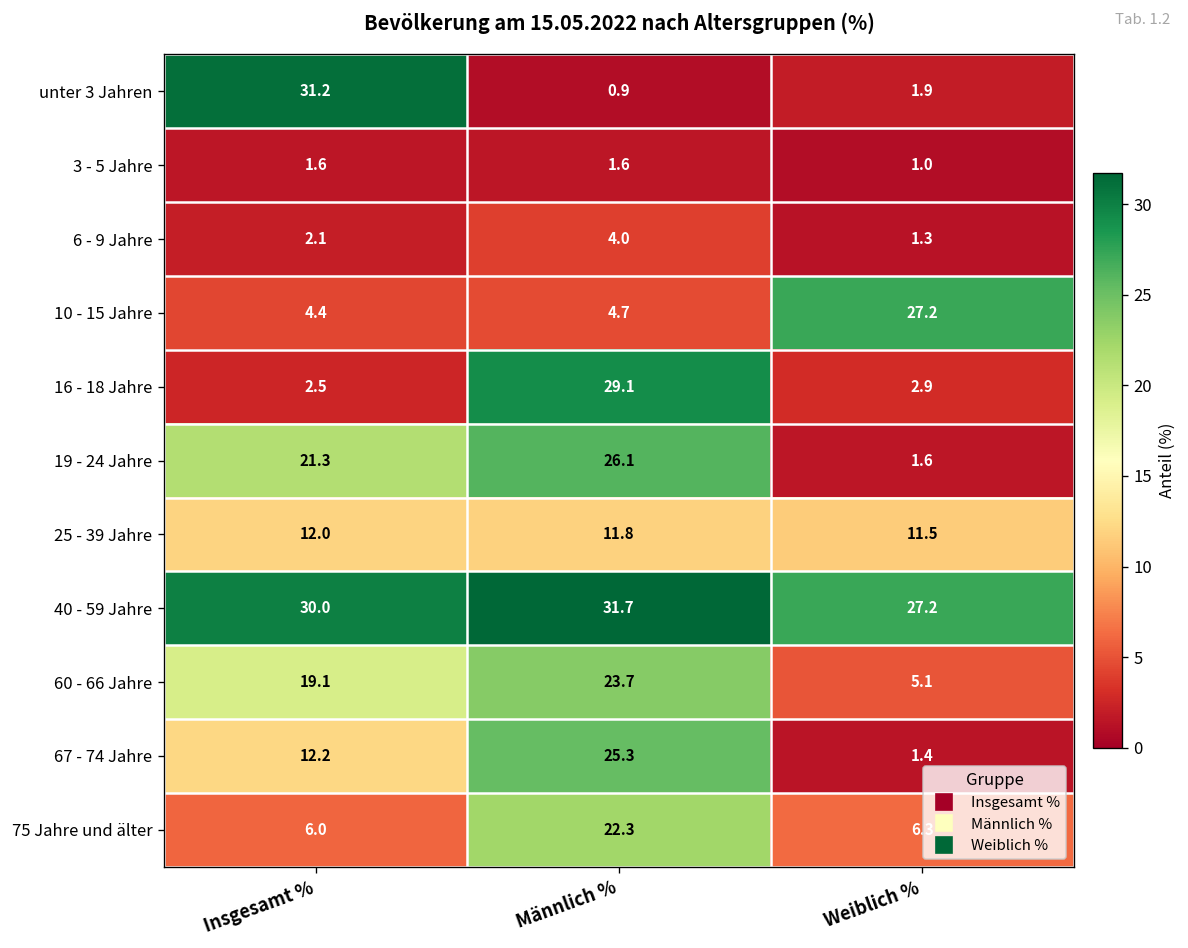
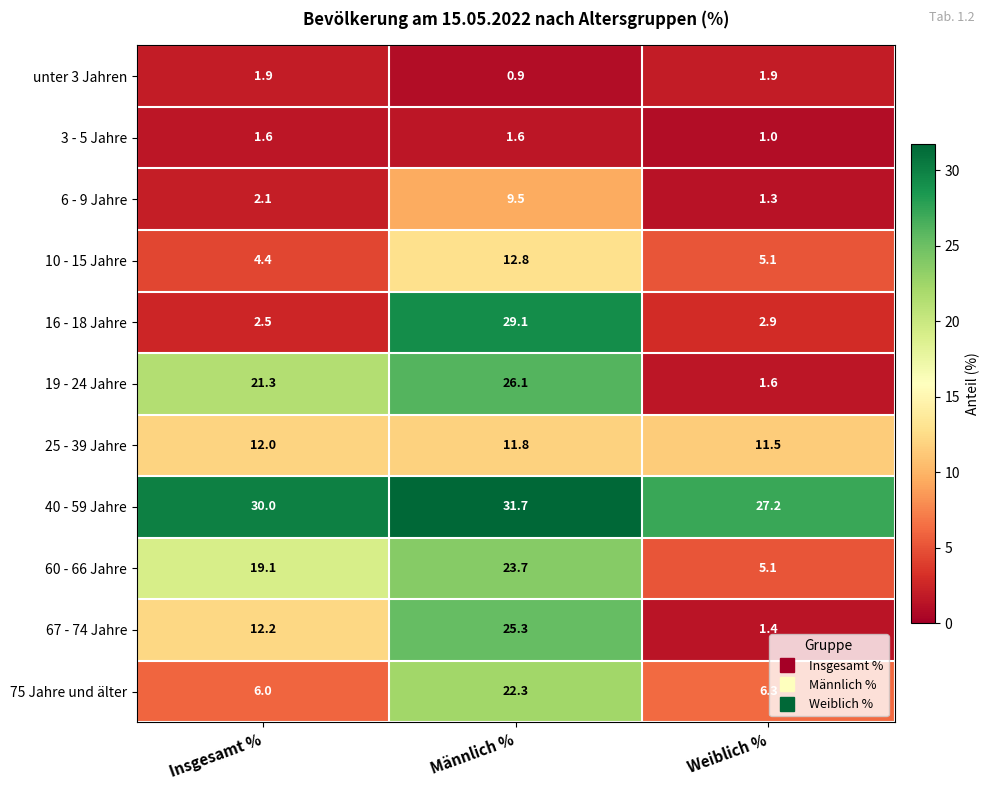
  {
    "unter 3 Jahren": {
-     "Insgesamt %": 31.2,
+     "Insgesamt %": 1.9,
      "Männlich %": 0.9,
      "Weiblich %": 1.9
    },
    "3 - 5 Jahre": {
      "Insgesamt %": 1.6,
      "Männlich %": 1.6,
      "Weiblich %": 1.0
    },
    "6 - 9 Jahre": {
      "Insgesamt %": 2.1,
-     "Männlich %": 4.0,
+     "Männlich %": 9.5,
      "Weiblich %": 1.3
    },
    "10 - 15 Jahre": {
      "Insgesamt %": 4.4,
-     "Männlich %": 4.7,
-     "Weiblich %": 27.2
+     "Männlich %": 12.8,
+     "Weiblich %": 5.1
    },
    "16 - 18 Jahre": {
      "Insgesamt %": 2.5,
      "Männlich %": 29.1,
      "Weiblich %": 2.9
    },
    "19 - 24 Jahre": {
      "Insgesamt %": 21.3,
      "Männlich %": 26.1,
      "Weiblich %": 1.6
    },
    "25 - 39 Jahre": {
      "Insgesamt %": 12.0,
      "Männlich %": 11.8,
      "Weiblich %": 11.5
    },
    "40 - 59 Jahre": {
      "Insgesamt %": 30.0,
      "Männlich %": 31.7,
      "Weiblich %": 27.2
    },
    "60 - 66 Jahre": {
      "Insgesamt %": 19.1,
      "Männlich %": 23.7,
      "Weiblich %": 5.1
    },
    "67 - 74 Jahre": {
      "Insgesamt %": 12.2,
      "Männlich %": 25.3
    },
    "75 Jahre und älter": {
      "Insgesamt %": 6.0,
      "Männlich %": 22.3
    }
  }
